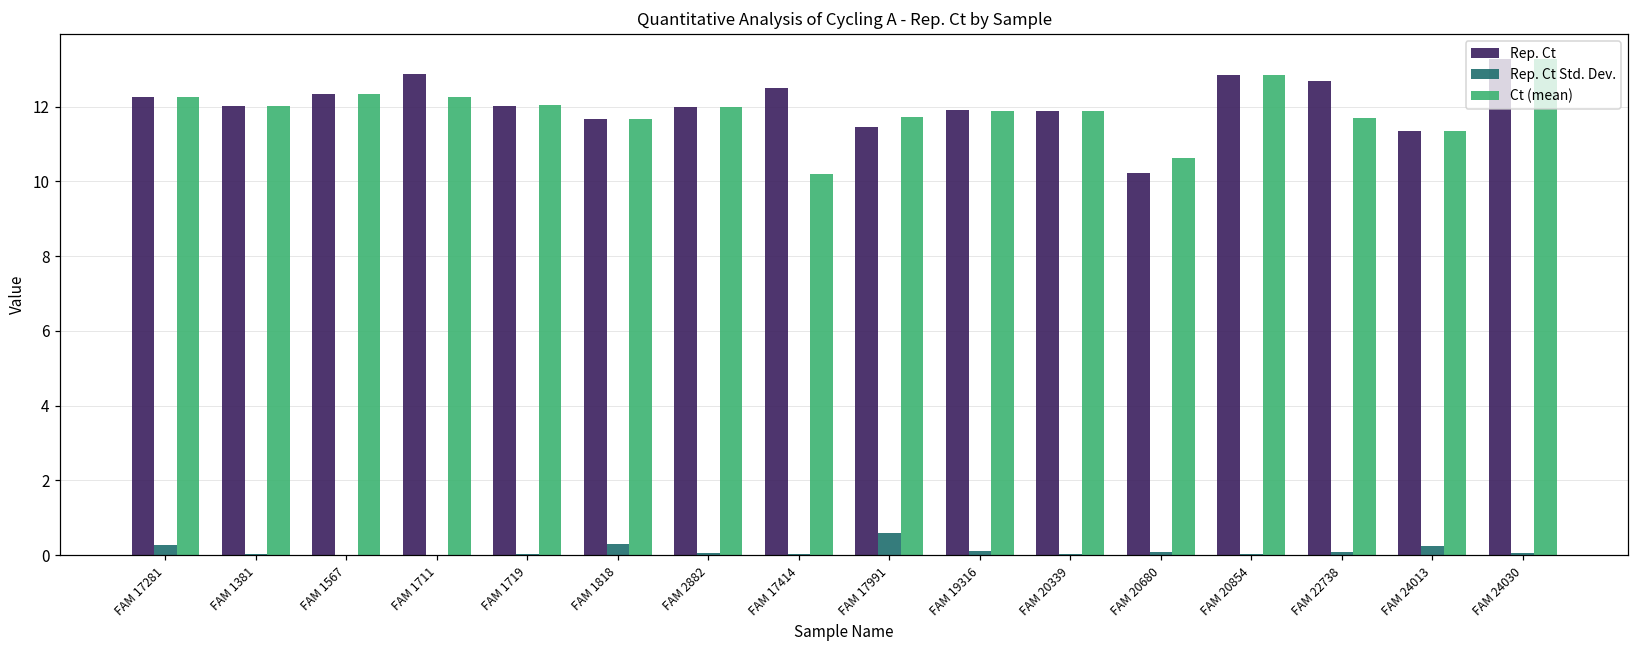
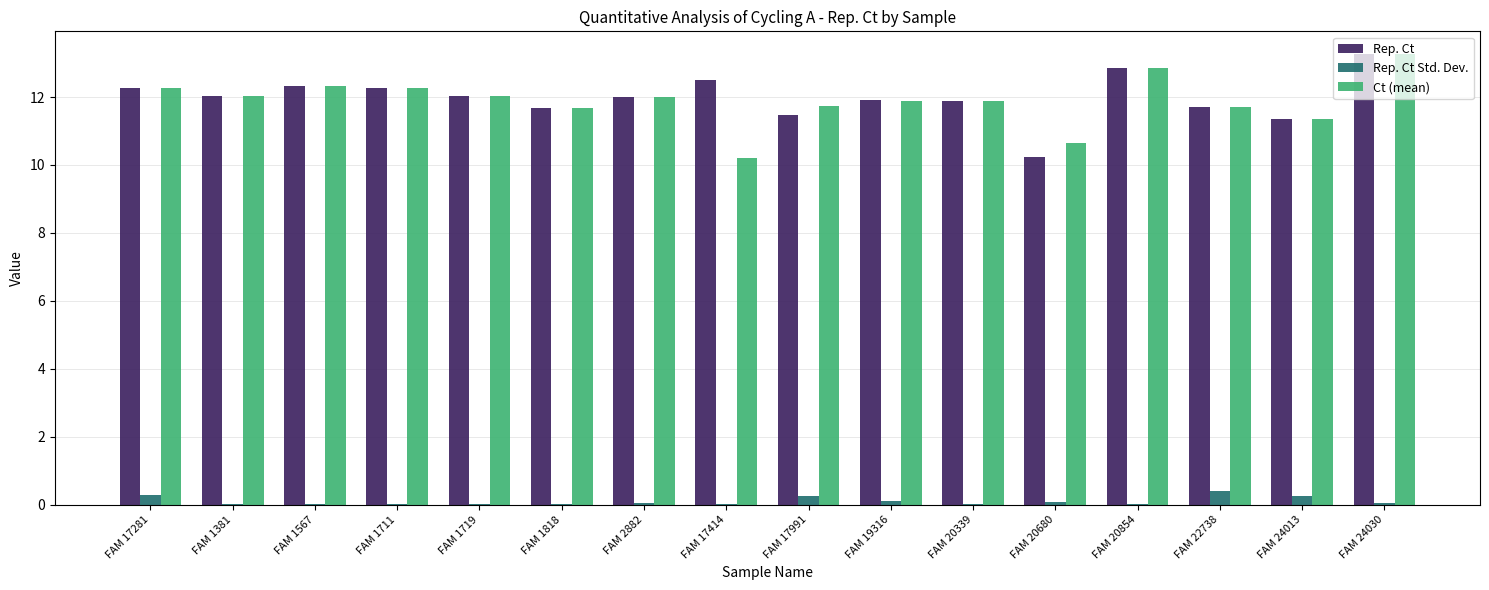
  {
    "Rep. Ct": {
      "FAM 17281": 12.3,
      "FAM 1381": 12.0,
      "FAM 1567": 12.3,
-     "FAM 1711": 12.9,
+     "FAM 1711": 12.3,
      "FAM 1719": 12.0,
      "FAM 1818": 11.7,
      "FAM 2882": 12.0,
      "FAM 17414": 12.5,
      "FAM 17991": 11.5,
      "FAM 19316": 11.9,
      "FAM 20339": 11.9,
      "FAM 20680": 10.2,
      "FAM 20854": 12.9,
-     "FAM 22738": 12.7,
+     "FAM 22738": 11.7,
      "FAM 24013": 11.4
    },
    "Rep. Ct Std. Dev.": {
      "FAM 17281": 0.3,
-     "FAM 1818": 0.3,
-     "FAM 17991": 0.6,
+     "FAM 1818": 0.0,
+     "FAM 17991": 0.3,
      "FAM 19316": 0.1,
      "FAM 20680": 0.1,
-     "FAM 22738": 0.1,
+     "FAM 22738": 0.4,
      "FAM 24013": 0.3
    },
    "Ct (mean)": {
      "FAM 17281": 12.3,
      "FAM 1381": 12.0,
      "FAM 1567": 12.3,
      "FAM 1711": 12.3,
      "FAM 1719": 12.0,
      "FAM 1818": 11.7,
      "FAM 2882": 12.0,
      "FAM 17414": 10.2,
      "FAM 17991": 11.7,
      "FAM 19316": 11.9,
      "FAM 20339": 11.9,
      "FAM 20680": 10.6,
      "FAM 20854": 12.9,
      "FAM 22738": 11.7,
      "FAM 24013": 11.4
    }
  }
